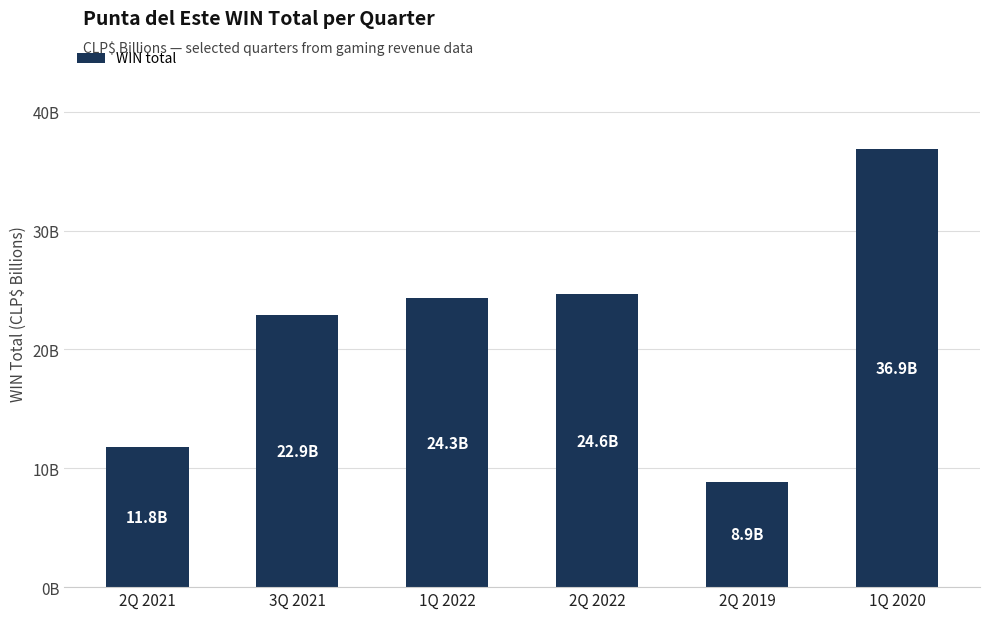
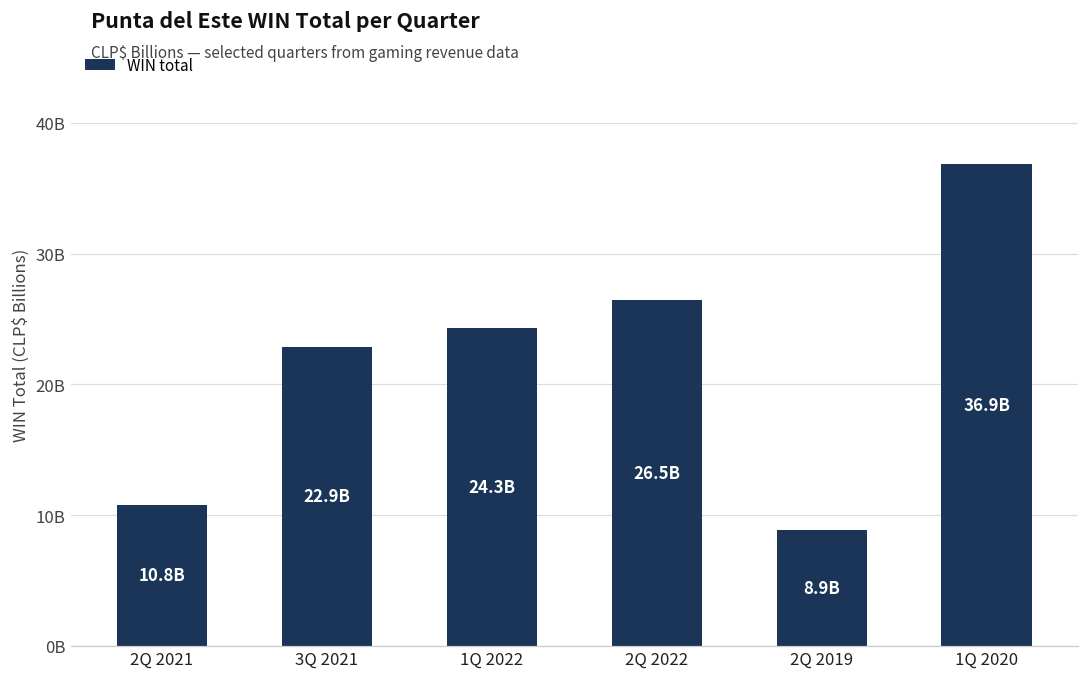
  {
-   "2Q 2021": "11.8B",
+   "2Q 2021": "10.8B",
    "3Q 2021": "22.9B",
    "1Q 2022": "24.3B",
-   "2Q 2022": "24.6B",
+   "2Q 2022": "26.5B",
    "2Q 2019": "8.9B",
    "1Q 2020": "36.9B"
  }
